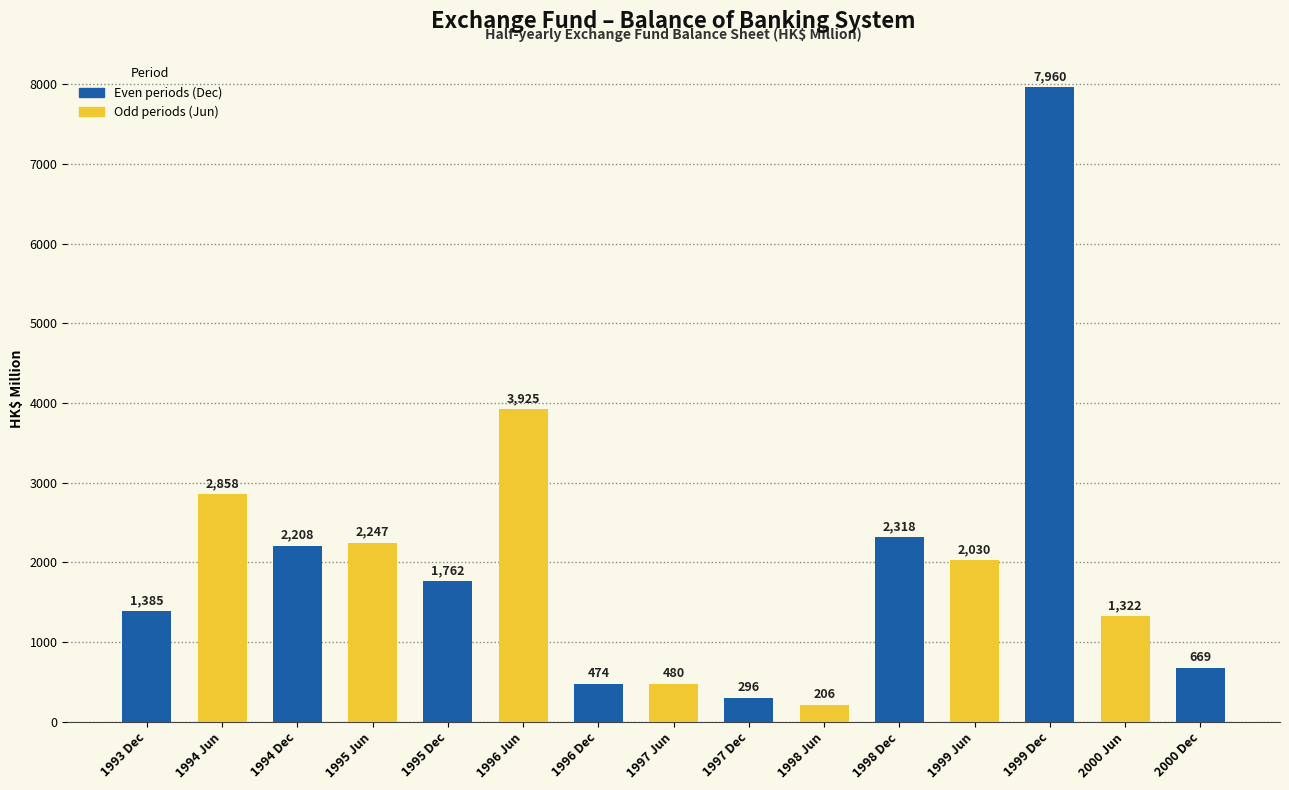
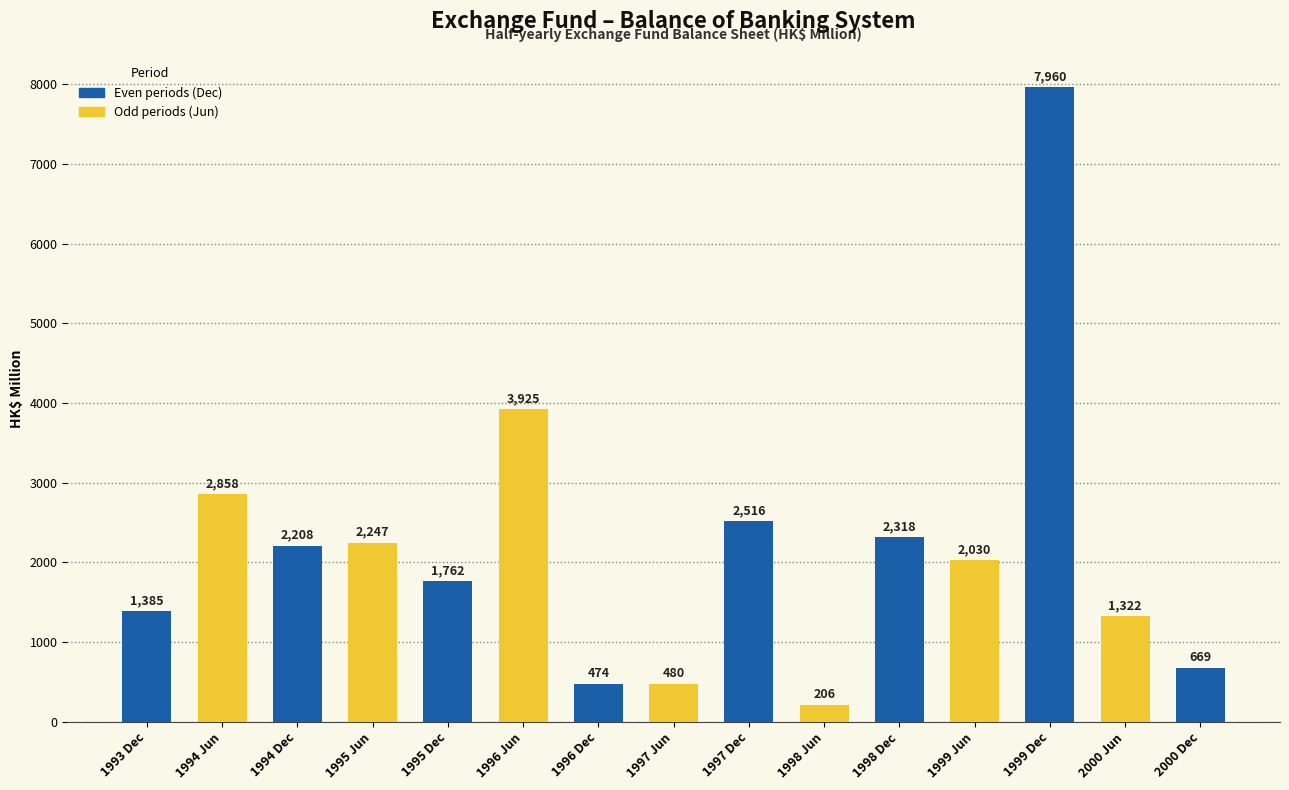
  {
    "1993 Dec": "1,385",
    "1994 Jun": "2,858",
    "1994 Dec": "2,208",
    "1995 Jun": "2,247",
    "1995 Dec": "1,762",
    "1996 Jun": "3,925",
    "1996 Dec": "474",
    "1997 Jun": "480",
-   "1997 Dec": "296",
+   "1997 Dec": "2,516",
    "1998 Jun": "206",
    "1998 Dec": "2,318",
    "1999 Jun": "2,030",
    "1999 Dec": "7,960",
    "2000 Jun": "1,322",
    "2000 Dec": "669"
  }
